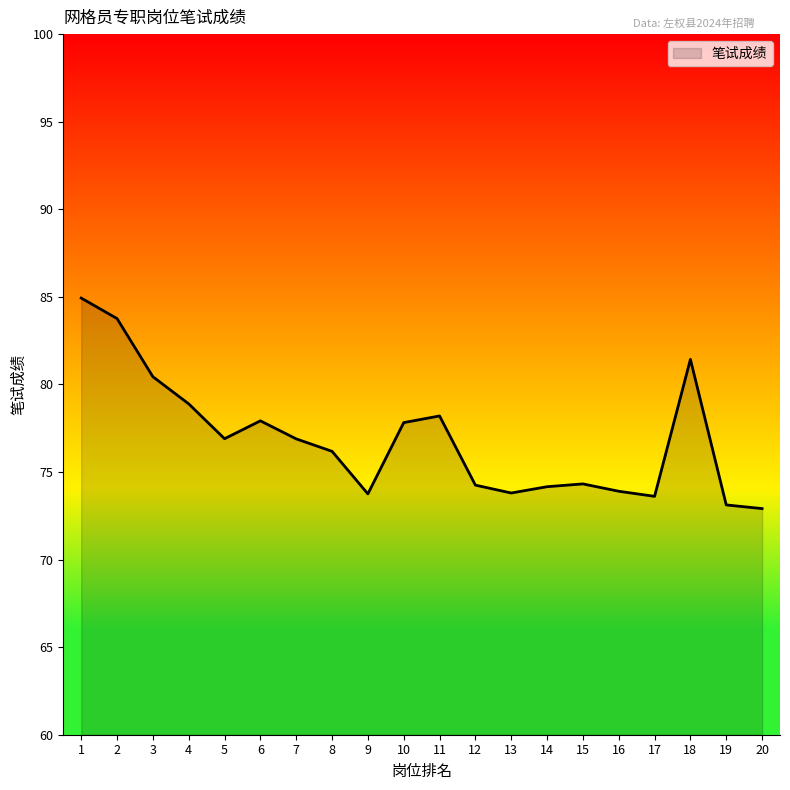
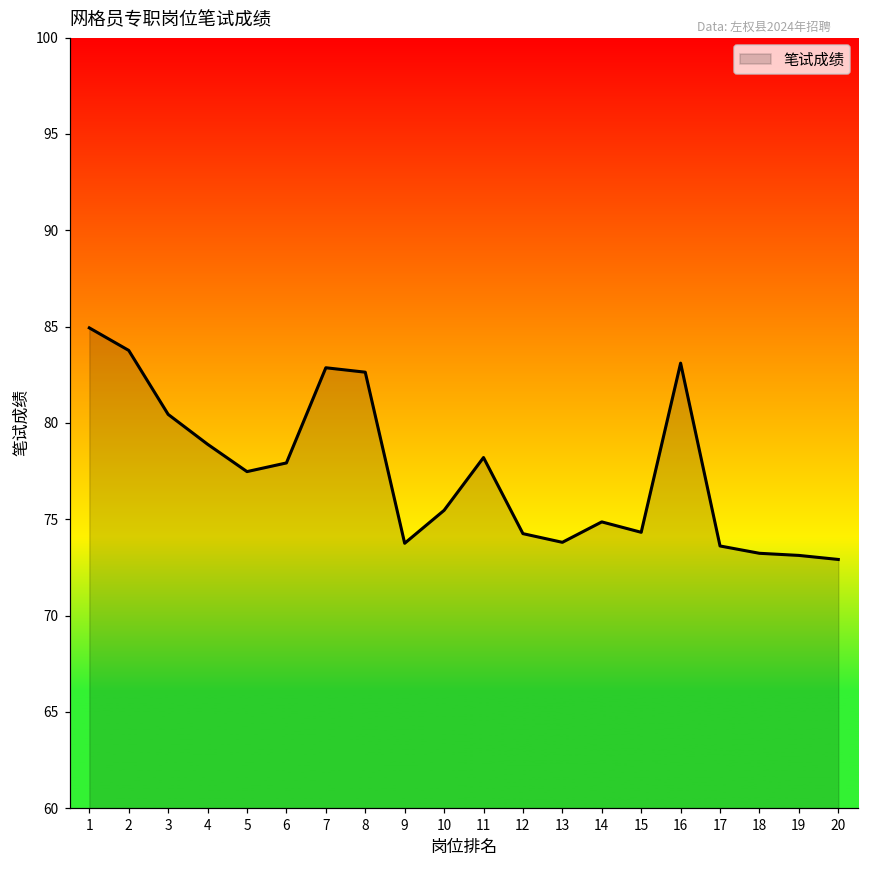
  {
    "1": 84.9,
    "2": 83.8,
    "3": 80.4,
    "4": 78.9,
-   "5": 76.9,
+   "5": 77.5,
    "6": 77.9,
-   "7": 76.9,
-   "8": 76.2,
+   "7": 82.9,
+   "8": 82.6,
    "9": 73.8,
-   "10": 77.8,
+   "10": 75.5,
    "11": 78.2,
    "12": 74.3,
    "13": 73.8,
-   "14": 74.2,
+   "14": 74.9,
    "15": 74.3,
-   "16": 73.9,
+   "16": 83.1,
    "17": 73.6,
-   "18": 81.4,
+   "18": 73.2,
    "19": 73.1,
    "20": 72.9
  }
